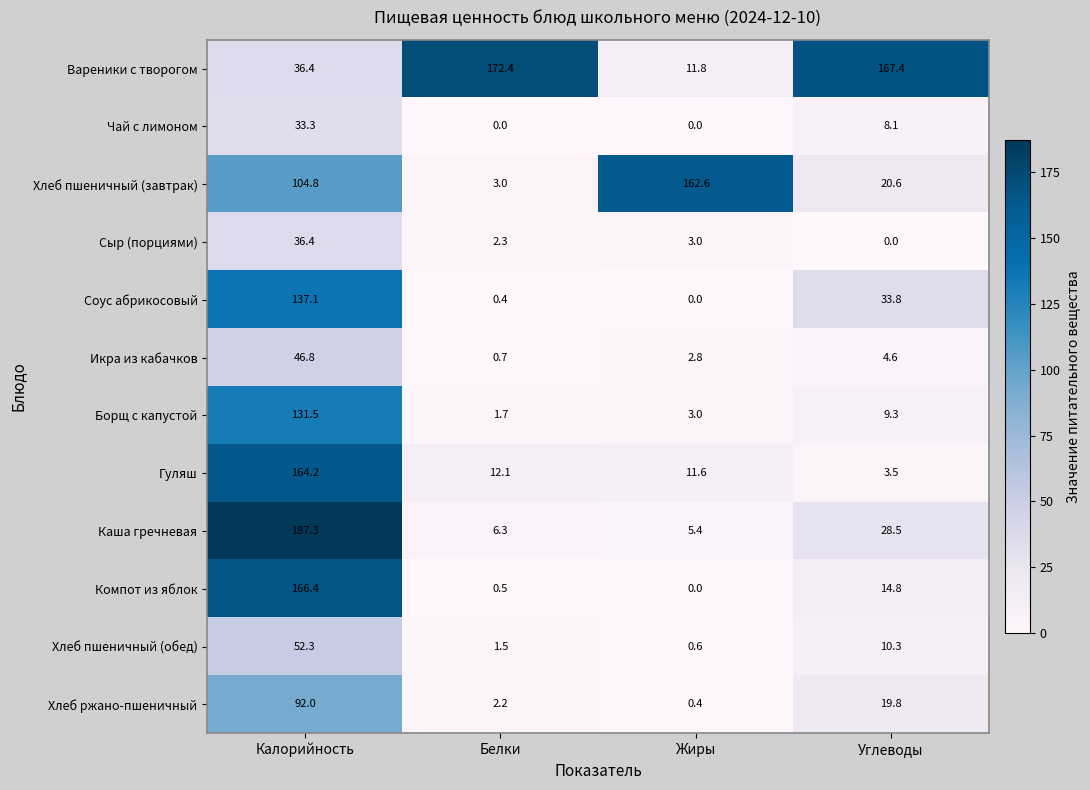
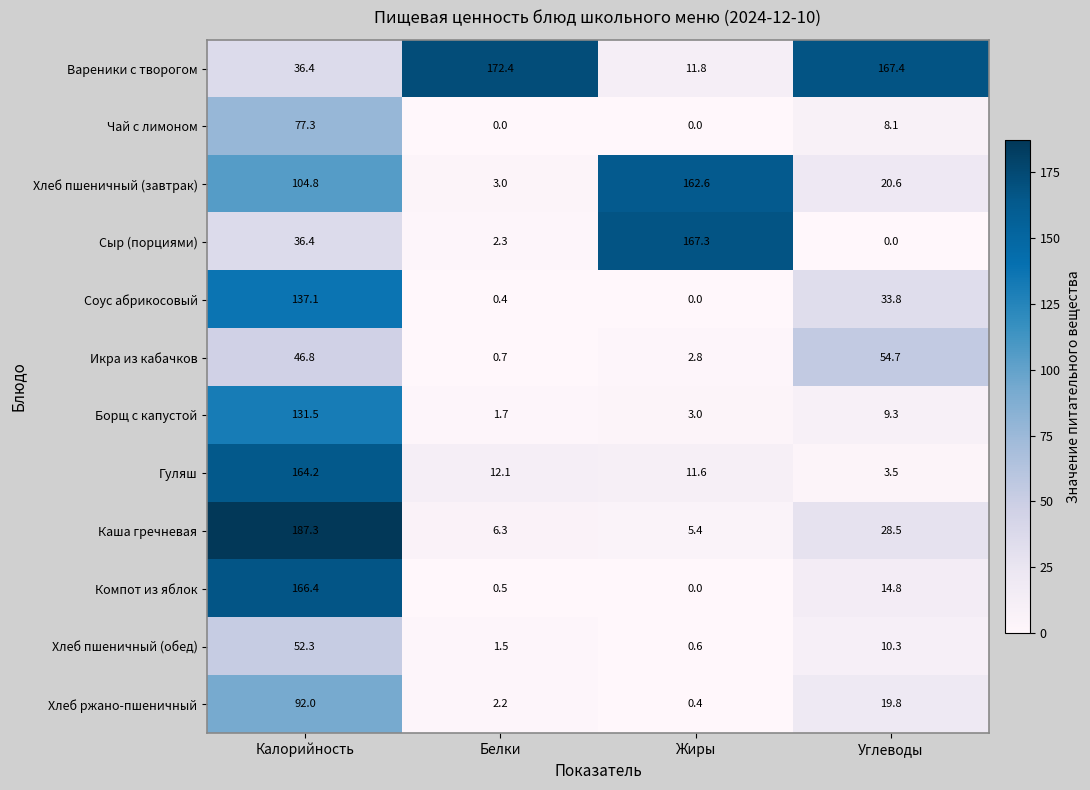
  {
    "Вареники с творогом": {
      "Калорийность": 36.4,
      "Белки": 172.4,
      "Жиры": 11.8,
      "Углеводы": 167.4
    },
    "Чай с лимоном": {
-     "Калорийность": 33.3,
+     "Калорийность": 77.3,
      "Белки": 0.0,
      "Жиры": 0.0,
      "Углеводы": 8.1
    },
    "Хлеб пшеничный (завтрак)": {
      "Калорийность": 104.8,
      "Белки": 3.0,
      "Жиры": 162.6,
      "Углеводы": 20.6
    },
    "Сыр (порциями)": {
      "Калорийность": 36.4,
      "Белки": 2.3,
-     "Жиры": 3.0,
+     "Жиры": 167.3,
      "Углеводы": 0.0
    },
    "Соус абрикосовый": {
      "Калорийность": 137.1,
      "Белки": 0.4,
      "Жиры": 0.0,
      "Углеводы": 33.8
    },
    "Икра из кабачков": {
      "Калорийность": 46.8,
      "Белки": 0.7,
      "Жиры": 2.8,
-     "Углеводы": 4.6
+     "Углеводы": 54.7
    },
    "Борщ с капустой": {
      "Калорийность": 131.5,
      "Белки": 1.7,
      "Жиры": 3.0,
      "Углеводы": 9.3
    },
    "Гуляш": {
      "Калорийность": 164.2,
      "Белки": 12.1,
      "Жиры": 11.6,
      "Углеводы": 3.5
    },
    "Каша гречневая": {
      "Калорийность": 187.3,
      "Белки": 6.3,
      "Жиры": 5.4,
      "Углеводы": 28.5
    },
    "Компот из яблок": {
      "Калорийность": 166.4,
      "Белки": 0.5,
      "Жиры": 0.0,
      "Углеводы": 14.8
    },
    "Хлеб пшеничный (обед)": {
      "Калорийность": 52.3,
      "Белки": 1.5,
      "Жиры": 0.6,
      "Углеводы": 10.3
    },
    "Хлеб ржано-пшеничный": {
      "Калорийность": 92.0,
      "Белки": 2.2,
      "Жиры": 0.4,
      "Углеводы": 19.8
    }
  }
